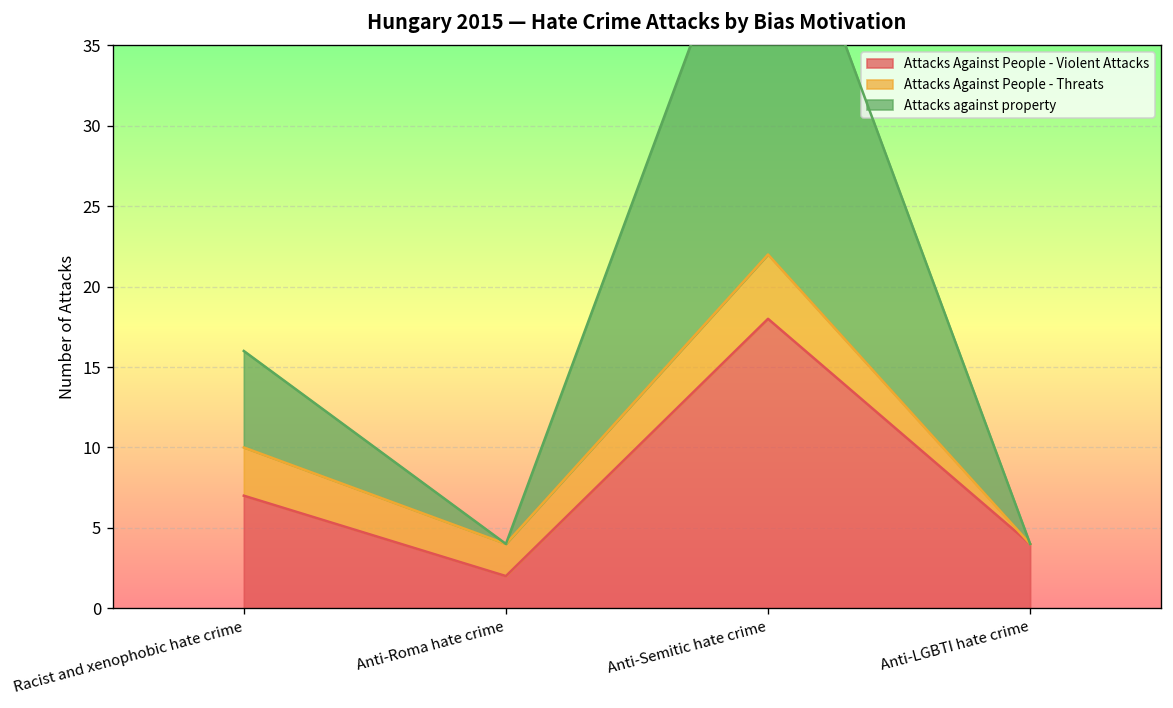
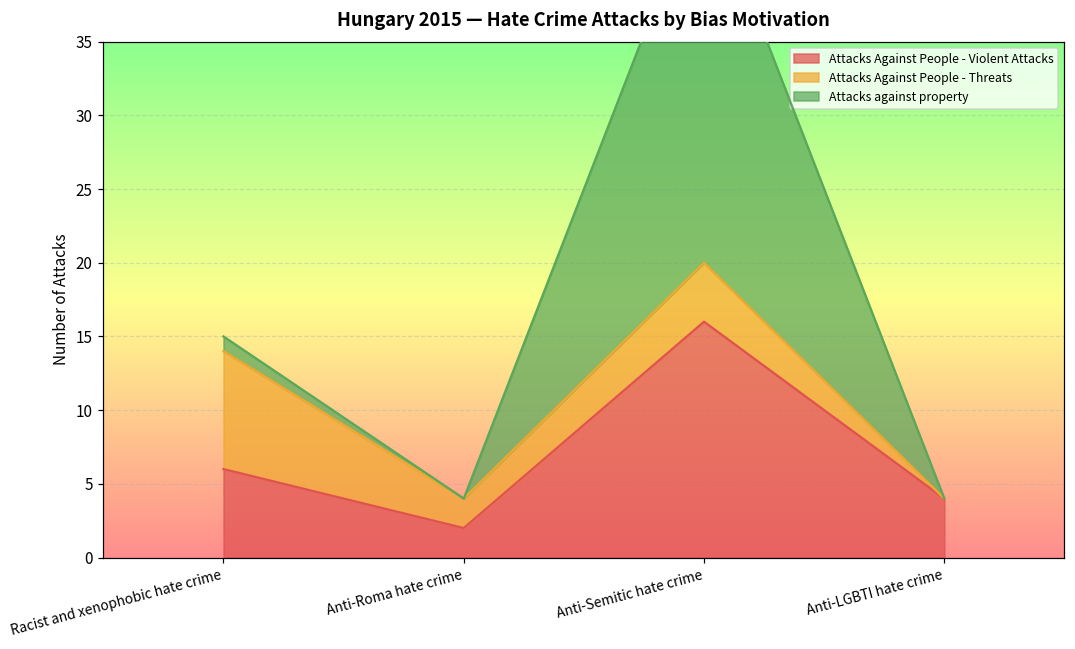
  {
    "Attacks Against People - Violent Attacks": {
-     "Racist and xenophobic hate crime": 7,
+     "Racist and xenophobic hate crime": 6,
      "Anti-Roma hate crime": 2,
-     "Anti-Semitic hate crime": 18
+     "Anti-Semitic hate crime": 16
    },
    "Attacks Against People - Threats": {
-     "Racist and xenophobic hate crime": 3,
+     "Racist and xenophobic hate crime": 8,
      "Anti-Semitic hate crime": 4
    },
    "Attacks against property": {
-     "Racist and xenophobic hate crime": 6
+     "Racist and xenophobic hate crime": 1
    }
  }
